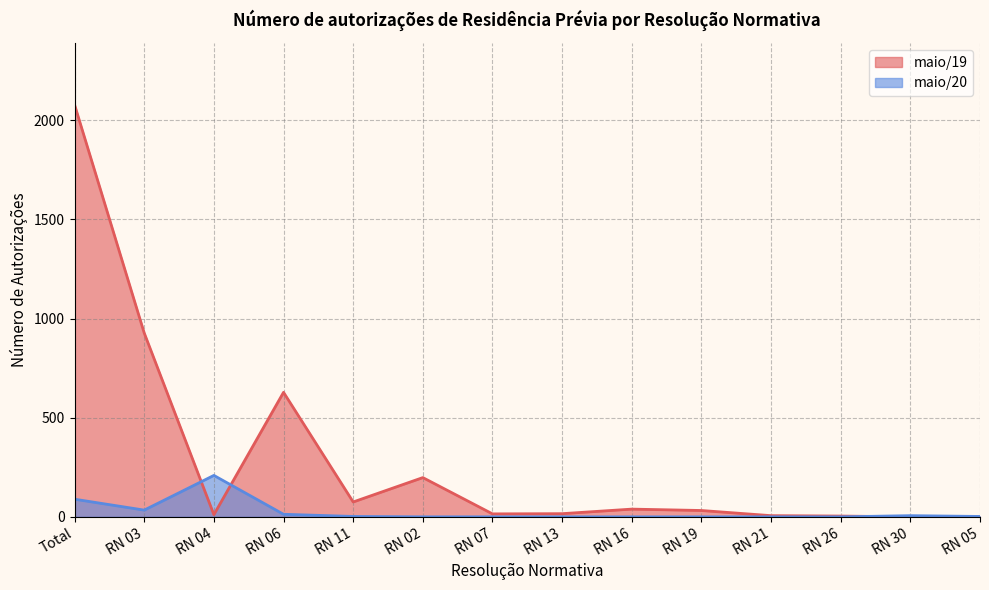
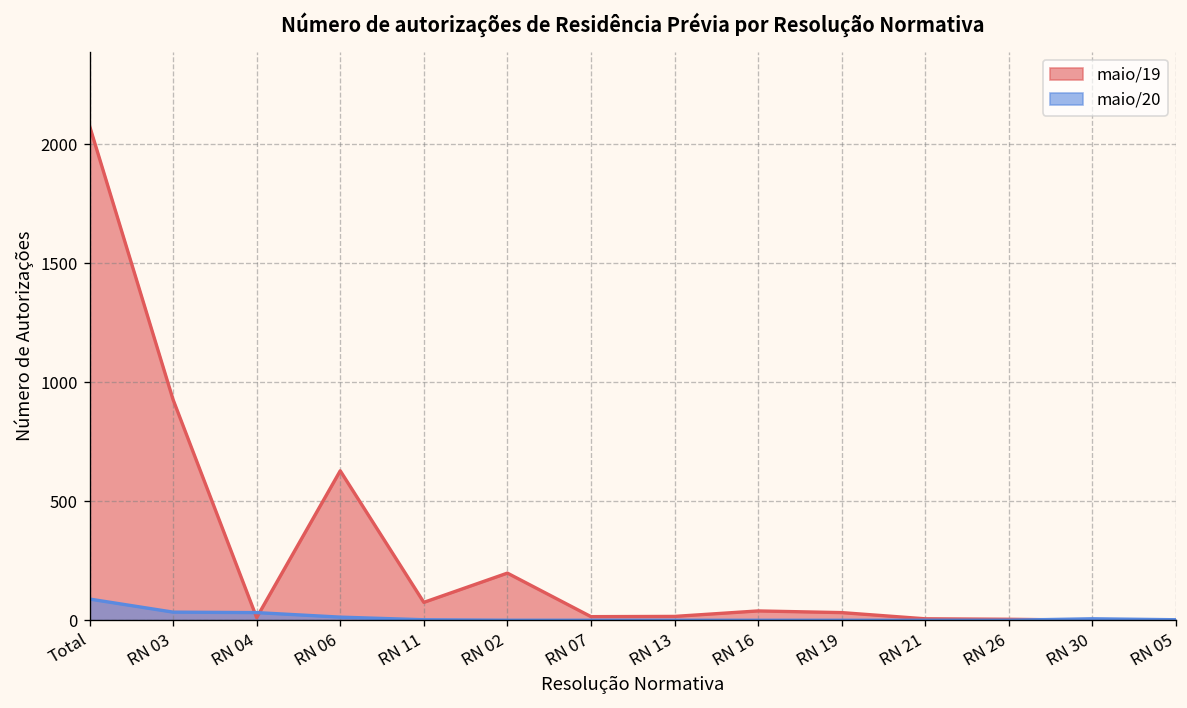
  {
    "maio/19": {
      "Total": 2080,
      "RN 03": 930,
      "RN 04": 10,
      "RN 06": 630,
      "RN 11": 80,
      "RN 02": 200,
      "RN 07": 20,
      "RN 13": 20,
      "RN 16": 40,
      "RN 19": 30
    },
    "maio/20": {
      "Total": 90,
      "RN 03": 30,
-     "RN 04": 210,
+     "RN 04": 30,
      "RN 06": 10,
      "RN 11": 0,
      "RN 02": 0,
      "RN 07": 0,
      "RN 13": 0,
      "RN 16": 0,
      "RN 19": 0
    }
  }
